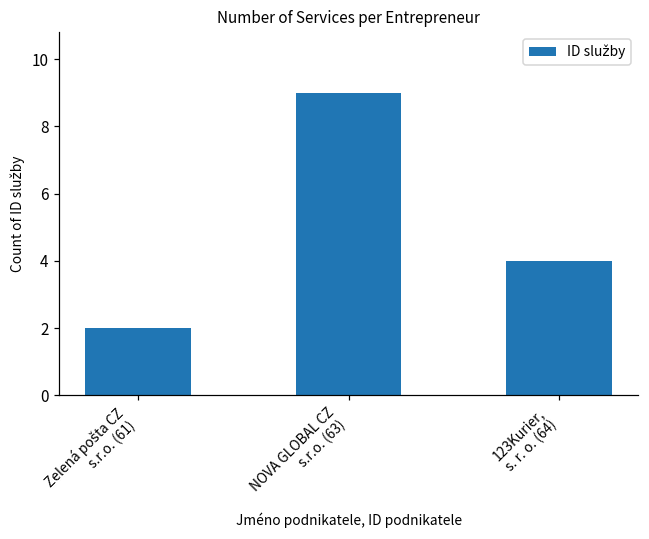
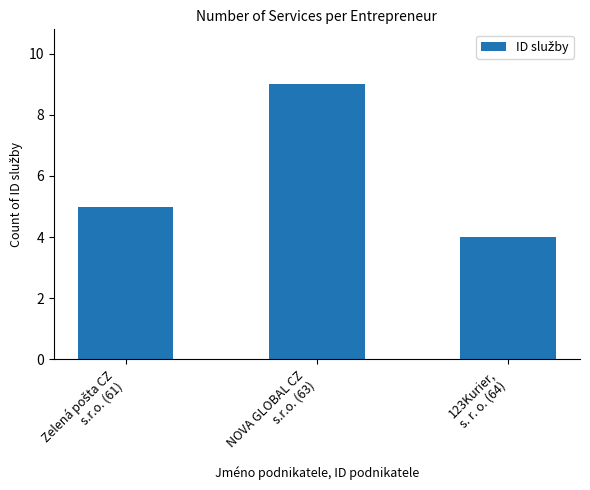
  {
-   "Zelená pošta CZ s.r.o. (61)": 2,
+   "Zelená pošta CZ s.r.o. (61)": 5,
    "NOVA GLOBAL CZ s.r.o. (63)": 9,
    "123Kurier, s. r. o. (64)": 4
  }
